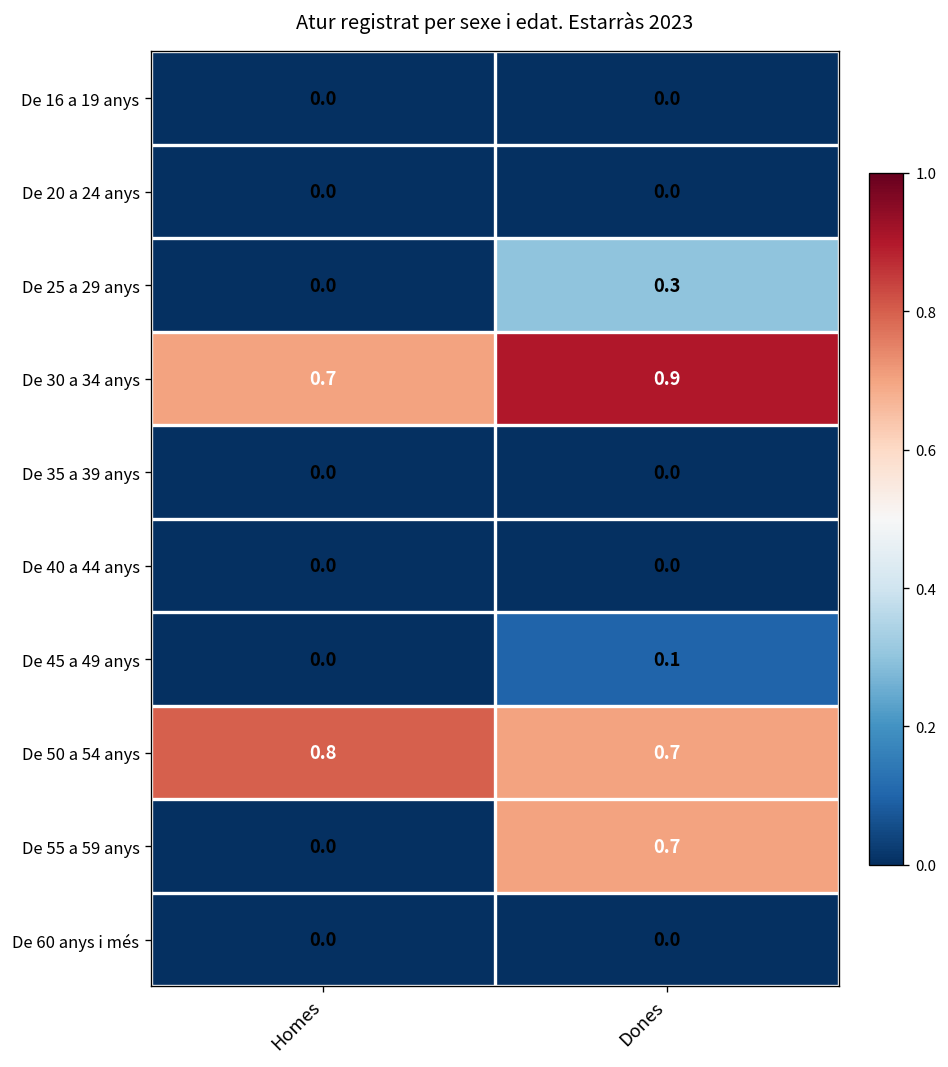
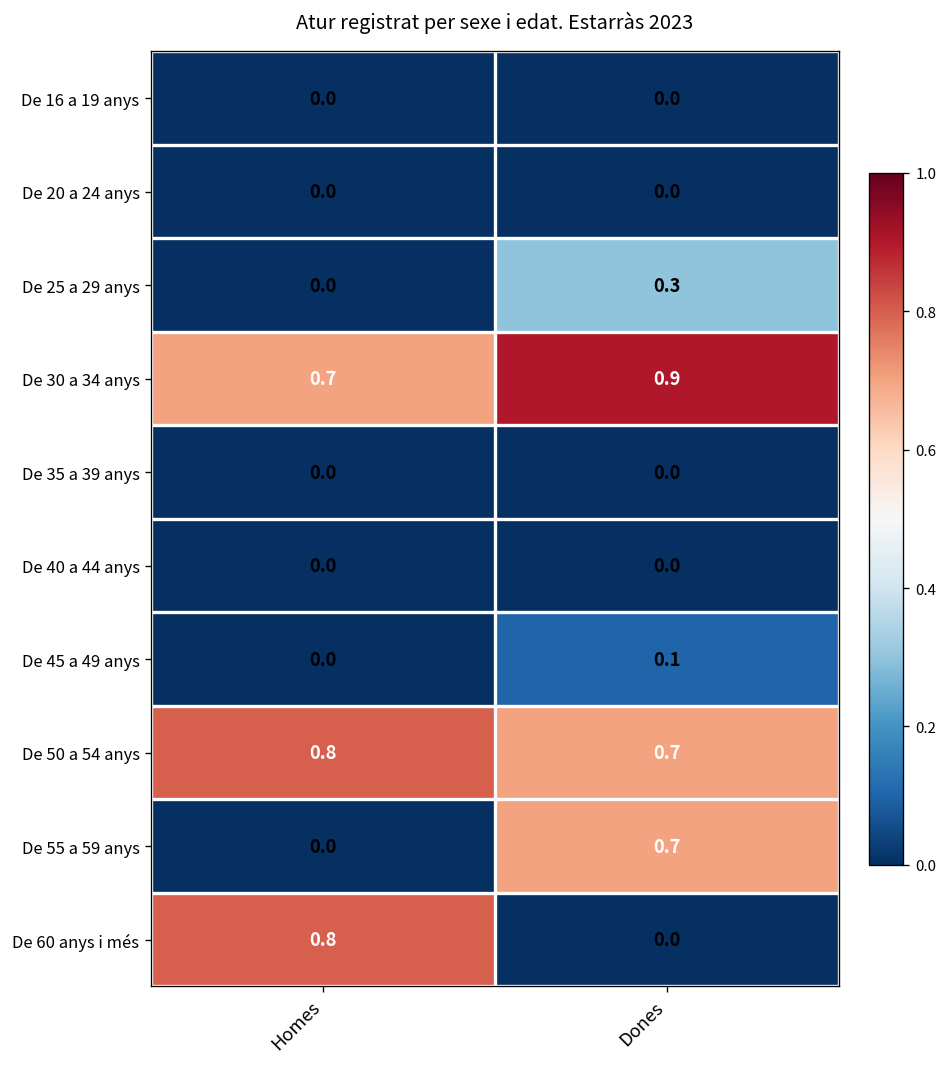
  {
    "De 16 a 19 anys": {
      "Homes": 0.0,
      "Dones": 0.0
    },
    "De 20 a 24 anys": {
      "Homes": 0.0,
      "Dones": 0.0
    },
    "De 25 a 29 anys": {
      "Homes": 0.0,
      "Dones": 0.3
    },
    "De 30 a 34 anys": {
      "Homes": 0.7,
      "Dones": 0.9
    },
    "De 35 a 39 anys": {
      "Homes": 0.0,
      "Dones": 0.0
    },
    "De 40 a 44 anys": {
      "Homes": 0.0,
      "Dones": 0.0
    },
    "De 45 a 49 anys": {
      "Homes": 0.0,
      "Dones": 0.1
    },
    "De 50 a 54 anys": {
      "Homes": 0.8,
      "Dones": 0.7
    },
    "De 55 a 59 anys": {
      "Homes": 0.0,
      "Dones": 0.7
    },
    "De 60 anys i més": {
-     "Homes": 0.0,
+     "Homes": 0.8,
      "Dones": 0.0
    }
  }
